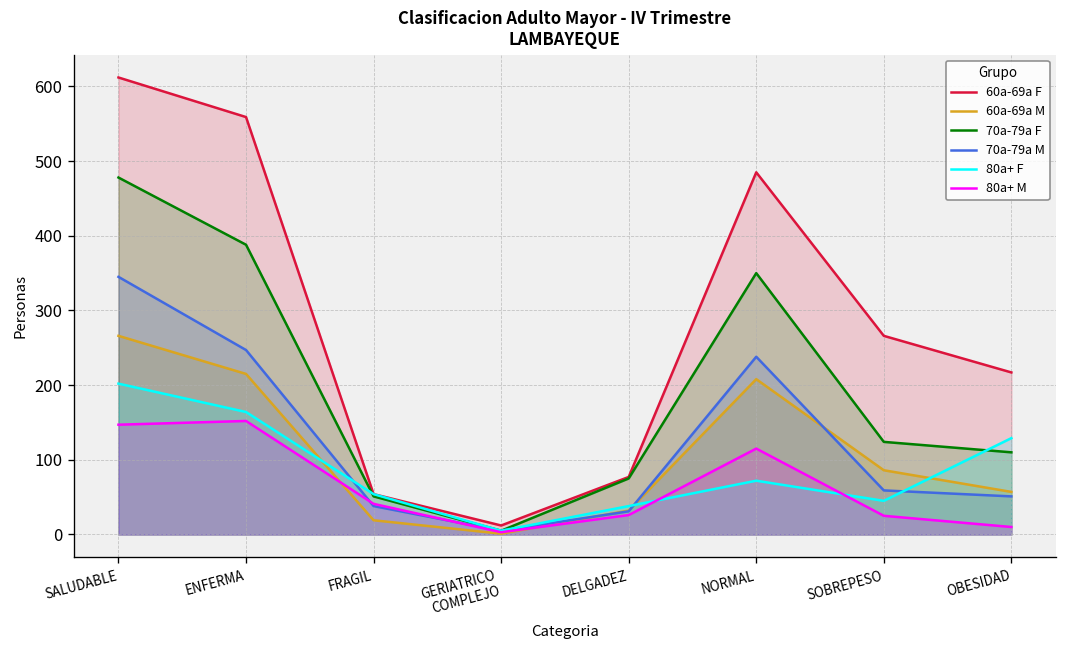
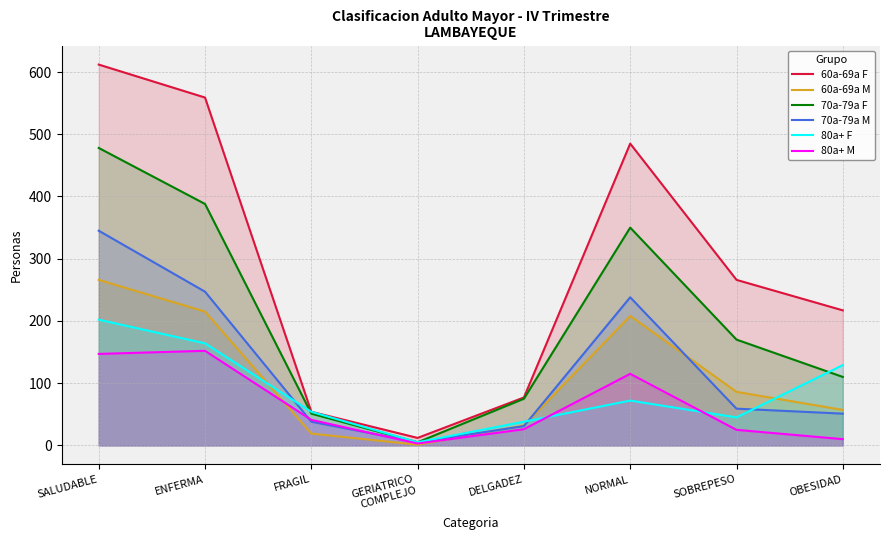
  {
    "60a-69a F": {
      "SALUDABLE": 610,
      "ENFERMA": 560,
      "GERIATRICO COMPLEJO": 10,
      "NORMAL": 490,
      "SOBREPESO": 270,
      "OBESIDAD": 220
    },
    "60a-69a M": {
      "SALUDABLE": 270,
      "ENFERMA": 220,
      "FRAGIL": 20,
      "NORMAL": 210,
      "SOBREPESO": 90,
      "OBESIDAD": 60
    },
    "70a-79a F": {
      "SALUDABLE": 480,
      "ENFERMA": 390,
      "NORMAL": 350,
-     "SOBREPESO": 120,
+     "SOBREPESO": 170,
      "OBESIDAD": 110
    },
    "70a-79a M": {
      "SALUDABLE": 350,
      "ENFERMA": 250,
      "NORMAL": 240,
      "SOBREPESO": 60,
      "OBESIDAD": 50
    },
    "80a+ F": {
      "SALUDABLE": 200,
      "ENFERMA": 160,
      "DELGADEZ": 40,
      "NORMAL": 70,
      "SOBREPESO": 50,
      "OBESIDAD": 130
    },
    "80a+ M": {
      "SALUDABLE": 150,
      "ENFERMA": 150,
      "DELGADEZ": 30,
      "NORMAL": 120,
      "SOBREPESO": 30,
      "OBESIDAD": 10
    }
  }
